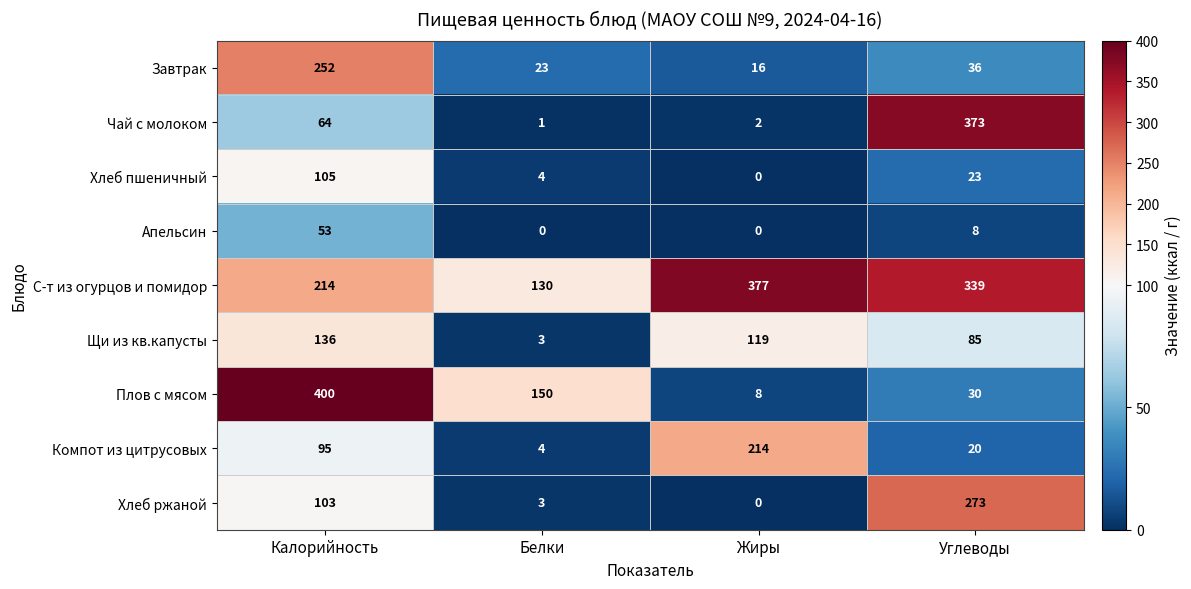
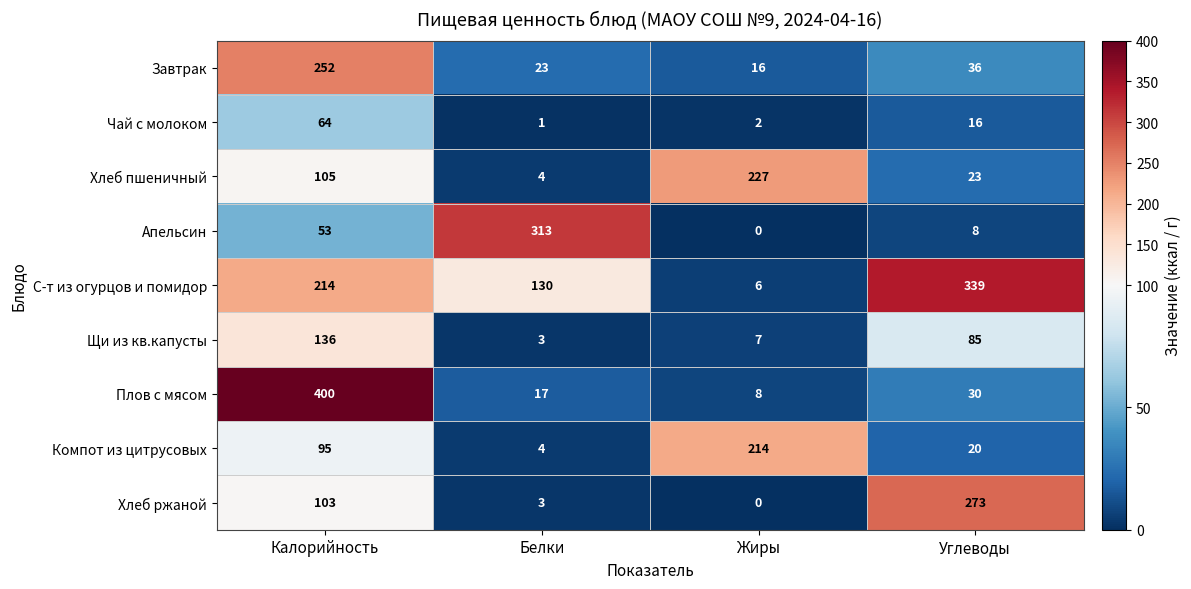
  {
    "Завтрак": {
      "Калорийность": 252,
      "Белки": 23,
      "Жиры": 16,
      "Углеводы": 36
    },
    "Чай с молоком": {
      "Калорийность": 64,
      "Белки": 1,
      "Жиры": 2,
-     "Углеводы": 373
+     "Углеводы": 16
    },
    "Хлеб пшеничный": {
      "Калорийность": 105,
      "Белки": 4,
-     "Жиры": 0,
+     "Жиры": 227,
      "Углеводы": 23
    },
    "Апельсин": {
      "Калорийность": 53,
-     "Белки": 0,
+     "Белки": 313,
      "Жиры": 0,
      "Углеводы": 8
    },
    "С-т из огурцов и помидор": {
      "Калорийность": 214,
      "Белки": 130,
-     "Жиры": 377,
+     "Жиры": 6,
      "Углеводы": 339
    },
    "Щи из кв.капусты": {
      "Калорийность": 136,
      "Белки": 3,
-     "Жиры": 119,
+     "Жиры": 7,
      "Углеводы": 85
    },
    "Плов с мясом": {
      "Калорийность": 400,
-     "Белки": 150,
+     "Белки": 17,
      "Жиры": 8,
      "Углеводы": 30
    },
    "Компот из цитрусовых": {
      "Калорийность": 95,
      "Белки": 4,
      "Жиры": 214,
      "Углеводы": 20
    },
    "Хлеб ржаной": {
      "Калорийность": 103,
      "Белки": 3,
      "Жиры": 0,
      "Углеводы": 273
    }
  }
